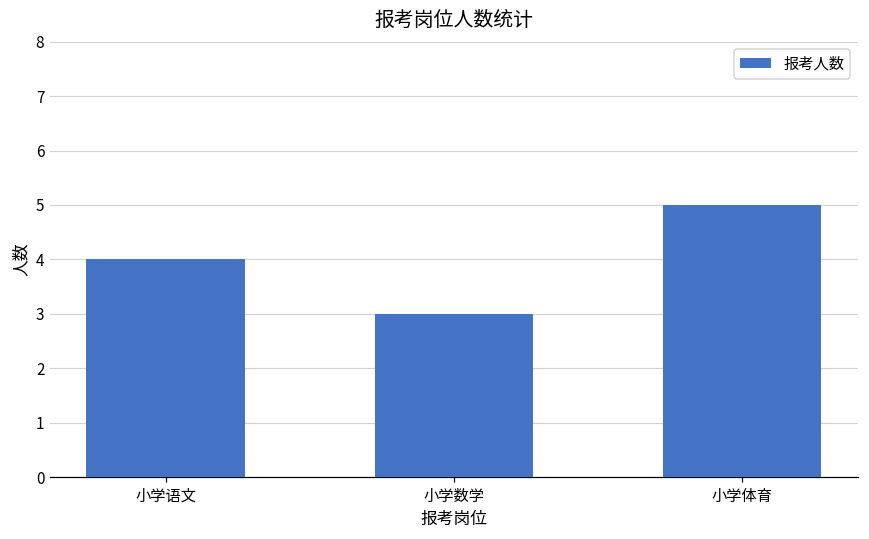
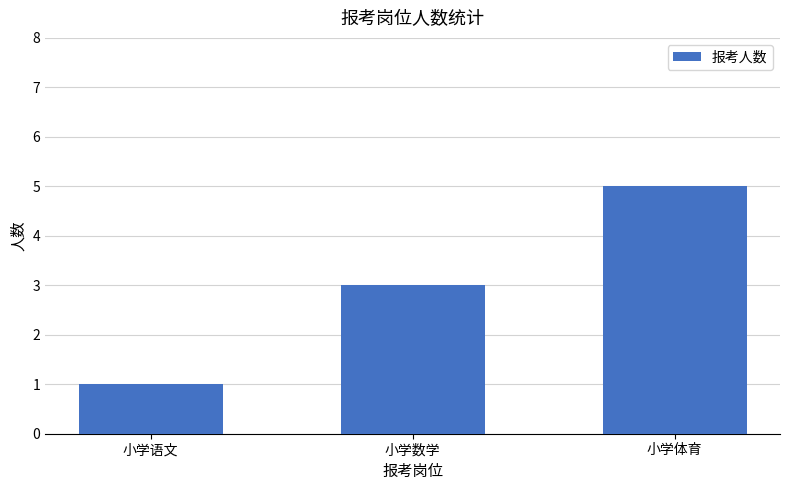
  {
-   "小学语文": 4,
+   "小学语文": 1,
    "小学数学": 3,
    "小学体育": 5
  }
